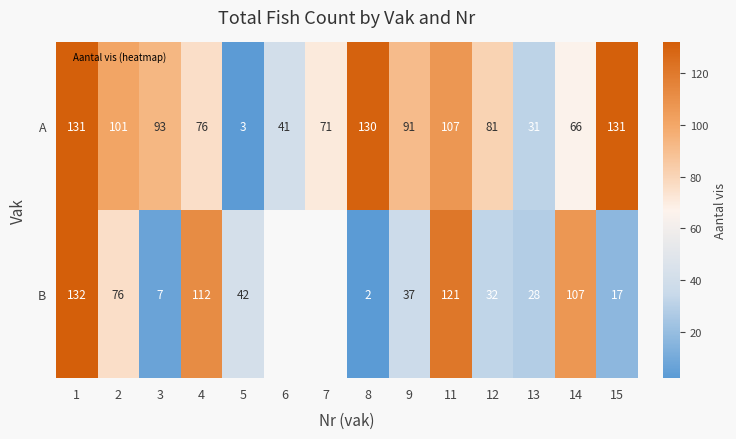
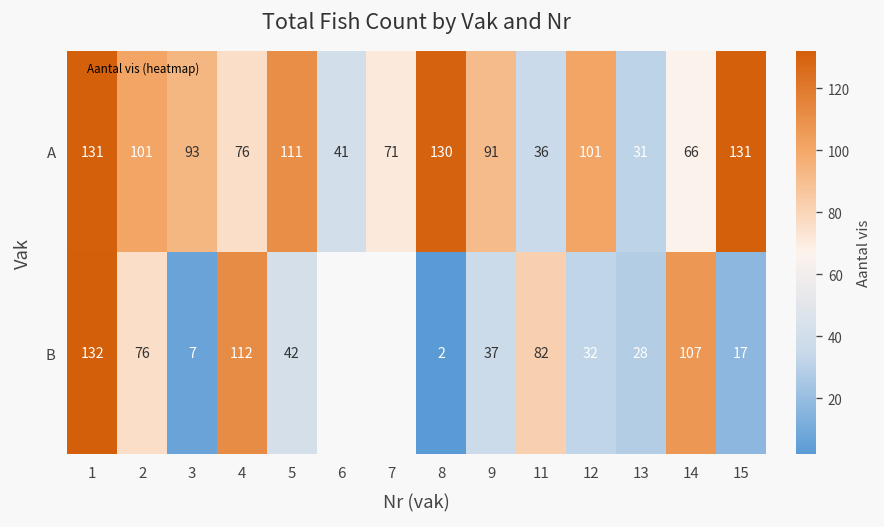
  {
    "A": {
      "1": 131,
      "2": 101,
      "3": 93,
      "4": 76,
-     "5": 3,
+     "5": 111,
      "6": 41,
      "7": 71,
      "8": 130,
      "9": 91,
-     "11": 107,
-     "12": 81,
+     "11": 36,
+     "12": 101,
      "13": 31,
      "14": 66,
      "15": 131
    },
    "B": {
      "1": 132,
      "2": 76,
      "3": 7,
      "4": 112,
      "5": 42,
      "8": 2,
      "9": 37,
-     "11": 121,
+     "11": 82,
      "12": 32,
      "13": 28,
      "14": 107,
      "15": 17
    }
  }
